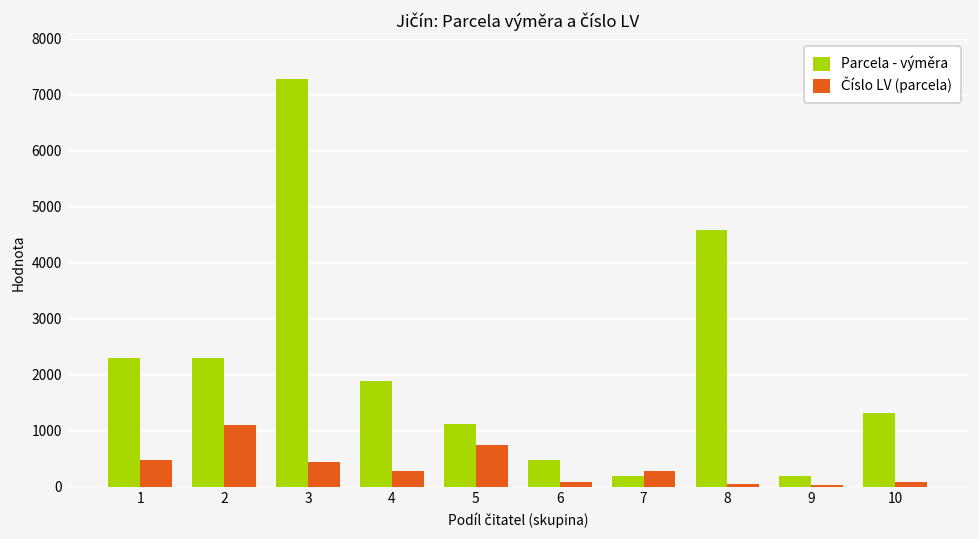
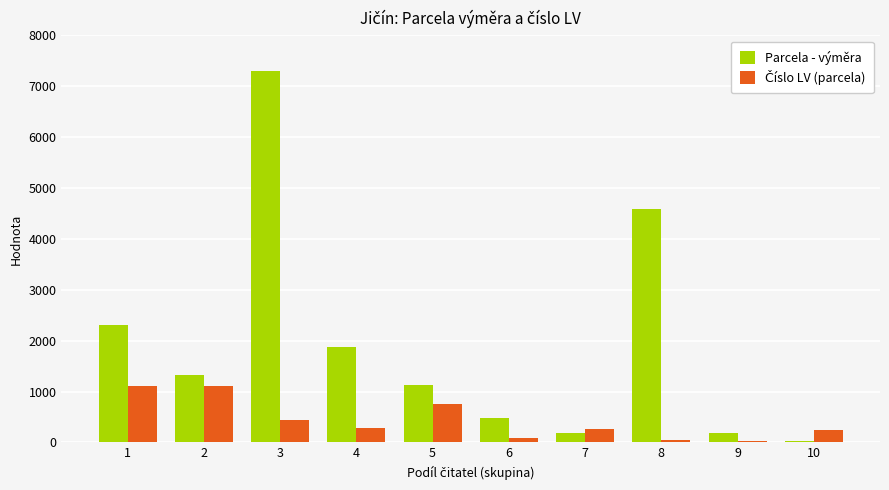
  {
    "Parcela - výměra": {
      "1": 2300,
-     "2": 2300,
+     "2": 1300,
      "3": 7300,
      "4": 1900,
      "5": 1100,
      "6": 500,
      "7": 200,
      "8": 4600,
      "9": 200,
-     "10": 1300
+     "10": 0
    },
    "Číslo LV (parcela)": {
-     "1": 500,
+     "1": 1100,
      "2": 1100,
      "3": 400,
      "4": 300,
      "5": 700,
      "6": 100,
      "7": 300,
-     "10": 100
+     "10": 200
    }
  }
